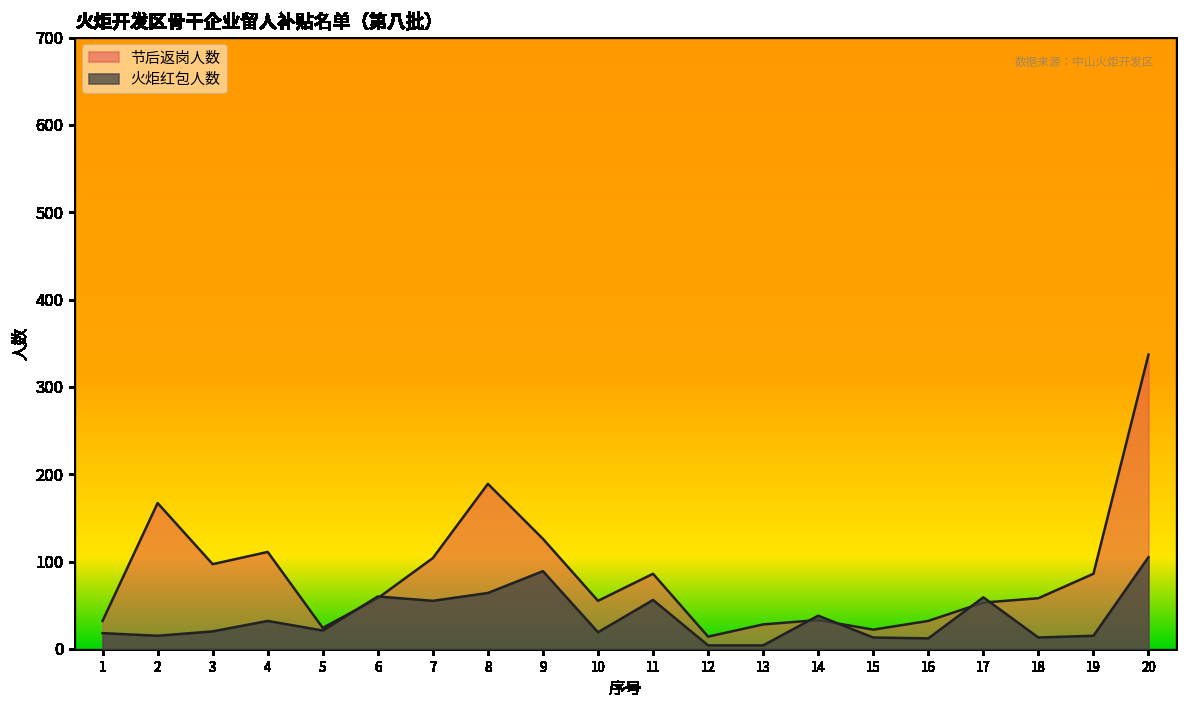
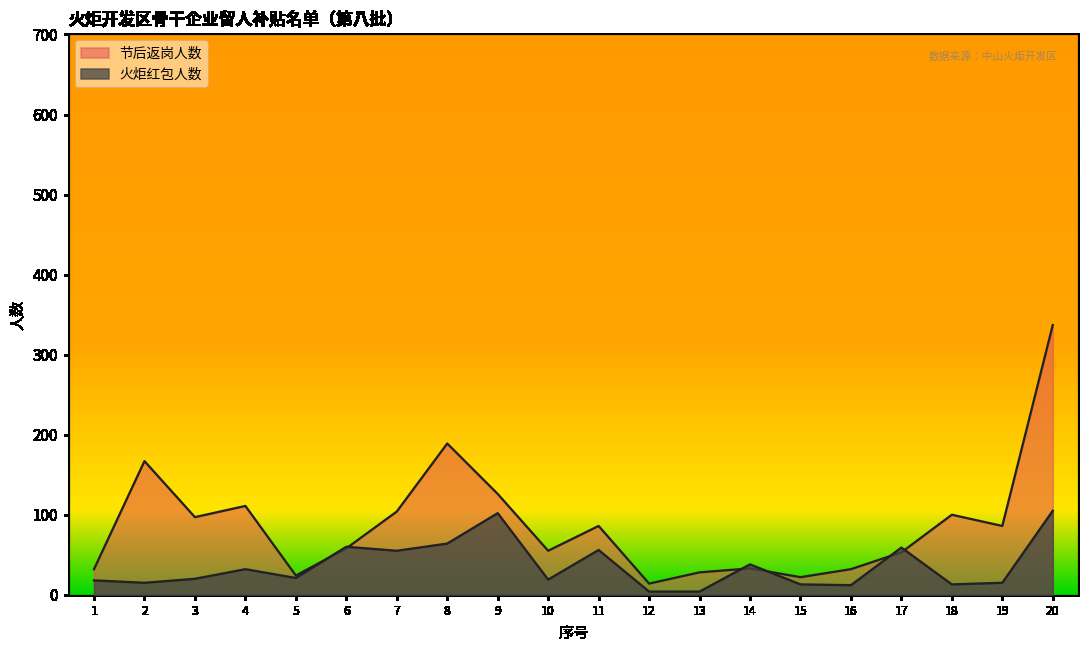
  {
    "节后返岗人数": {
      "1": 30,
      "2": 170,
      "3": 100,
      "4": 110,
      "7": 100,
      "9": 130,
      "10": 60,
      "11": 90,
      "12": 10,
      "13": 30,
      "14": 30,
      "15": 20,
      "16": 30,
      "17": 50,
-     "18": 60,
+     "18": 100,
      "19": 90,
      "20": 340
    },
    "火炬红包人数": {
      "1": 20,
      "2": 20,
      "3": 20,
      "4": 30,
      "7": 60,
-     "9": 90,
+     "9": 100,
      "10": 20,
      "11": 60,
      "12": 0,
      "13": 0,
      "14": 40,
      "15": 10,
      "16": 10,
      "17": 60,
      "18": 10,
      "19": 20,
      "20": 110
    }
  }
